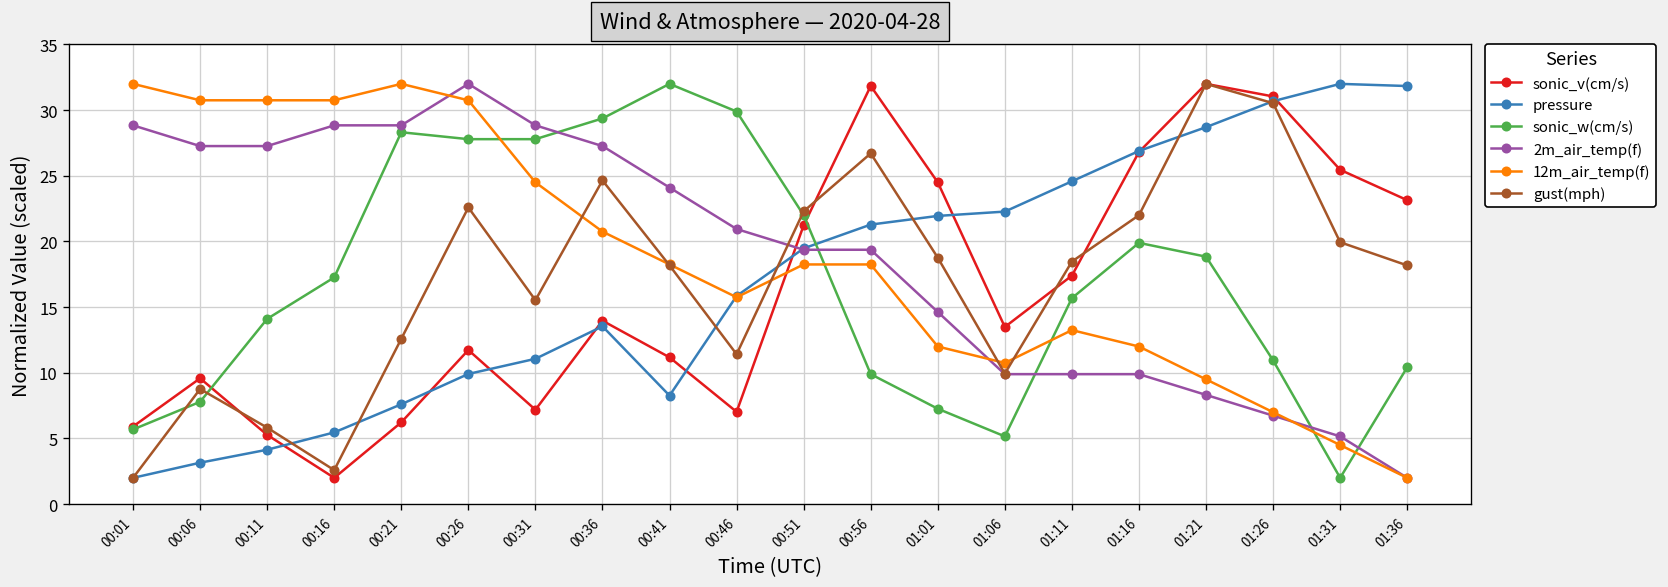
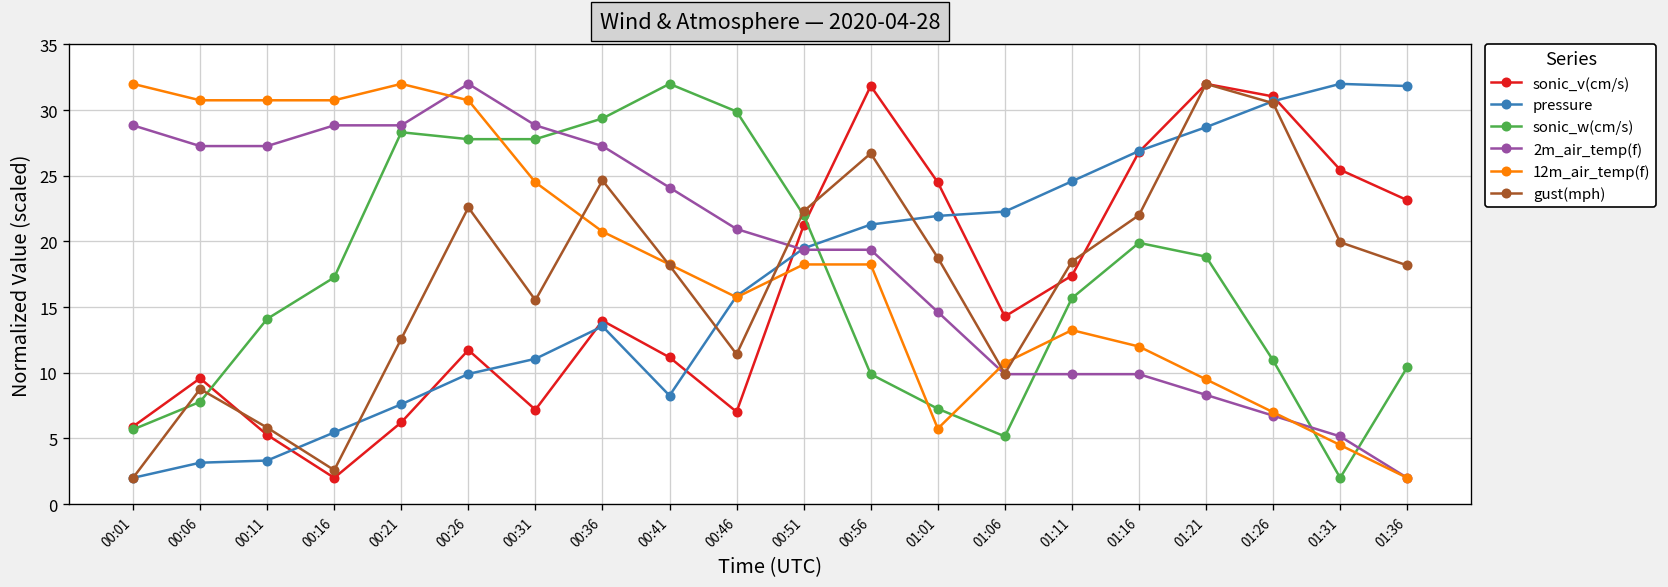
  {
    "sonic_v(cm/s)": {
      "00:06": 9.6,
      "00:11": 5.3,
      "00:16": 2.0,
      "00:21": 6.2,
      "00:26": 11.7,
      "00:31": 7.2,
      "00:36": 14.0,
      "00:41": 11.2,
      "00:46": 7.0,
      "00:51": 21.2,
      "00:56": 31.8,
      "01:01": 24.5,
-     "01:06": 13.5,
+     "01:06": 14.3,
      "01:11": 17.4,
      "01:26": 31.0,
      "01:31": 25.5,
      "01:36": 23.1
    },
    "pressure": {
      "00:06": 3.2,
-     "00:11": 4.1,
+     "00:11": 3.3,
      "00:16": 5.5,
      "00:21": 7.6,
      "00:26": 9.9,
      "00:31": 11.1,
      "00:36": 13.5,
      "00:41": 8.3,
      "00:56": 21.3,
      "01:01": 21.9,
      "01:06": 22.3,
      "01:11": 24.6,
      "01:21": 28.7,
      "01:31": 32.0,
      "01:36": 31.8
    },
    "sonic_w(cm/s)": {
      "00:06": 7.8,
      "00:11": 14.1,
      "00:16": 17.3,
      "00:21": 28.3,
      "00:26": 27.8,
      "00:31": 27.8,
      "00:36": 29.4,
      "00:41": 32.0,
      "00:46": 29.9,
      "00:51": 22.0,
      "00:56": 9.9,
      "01:01": 7.3,
      "01:06": 5.2,
      "01:11": 15.7,
      "01:16": 19.9,
      "01:21": 18.8,
      "01:26": 10.9,
      "01:31": 2.0,
      "01:36": 10.4
    },
    "2m_air_temp(f)": {
      "00:01": 28.8,
      "00:06": 27.3,
      "00:11": 27.3,
      "00:16": 28.8,
      "00:21": 28.8,
      "00:26": 32.0,
      "00:31": 28.8,
      "00:36": 27.3,
      "00:41": 24.1,
      "00:46": 20.9,
      "00:56": 19.4,
      "01:01": 14.6,
      "01:11": 9.9,
      "01:16": 9.9,
      "01:21": 8.3,
      "01:26": 6.7,
      "01:31": 5.2
    },
    "12m_air_temp(f)": {
      "00:01": 32.0,
      "00:06": 30.7,
      "00:11": 30.7,
      "00:16": 30.7,
      "00:21": 32.0,
      "00:26": 30.7,
      "00:31": 24.5,
      "00:36": 20.8,
      "00:51": 18.2,
      "00:56": 18.2,
-     "01:01": 12.0,
+     "01:01": 5.7,
      "01:06": 10.7,
      "01:11": 13.2,
      "01:16": 12.0,
      "01:21": 9.5,
      "01:26": 7.0,
      "01:31": 4.5
    },
    "gust(mph)": {
      "00:06": 8.8,
      "00:11": 5.8,
      "00:16": 2.6,
      "00:21": 12.6,
      "00:26": 22.6,
      "00:31": 15.5,
      "00:36": 24.6,
      "00:46": 11.4,
      "00:51": 22.3,
      "00:56": 26.7,
      "01:01": 18.8,
      "01:11": 18.5,
      "01:16": 22.0,
      "01:31": 19.9,
      "01:36": 18.2
    }
  }
